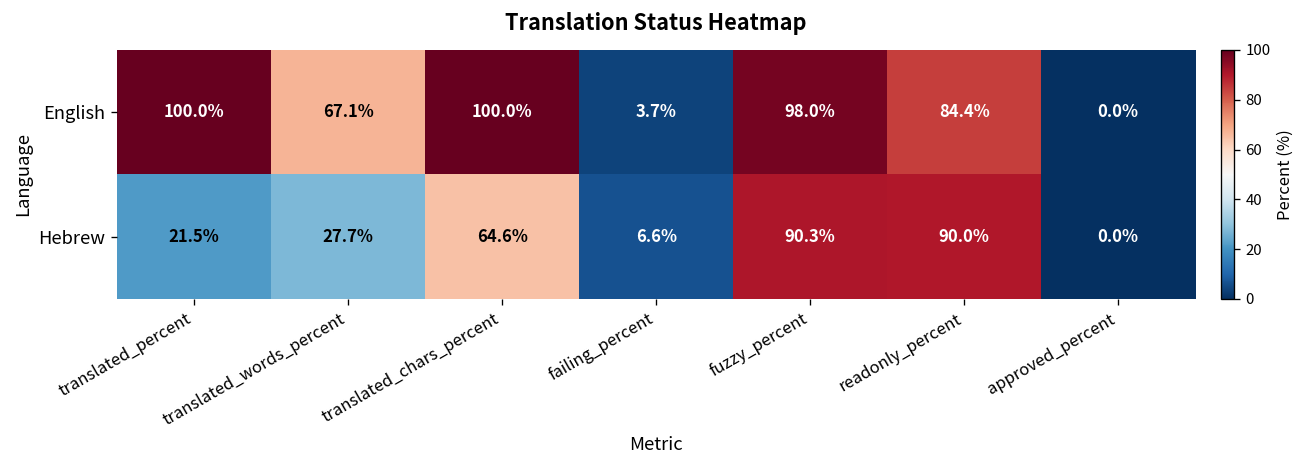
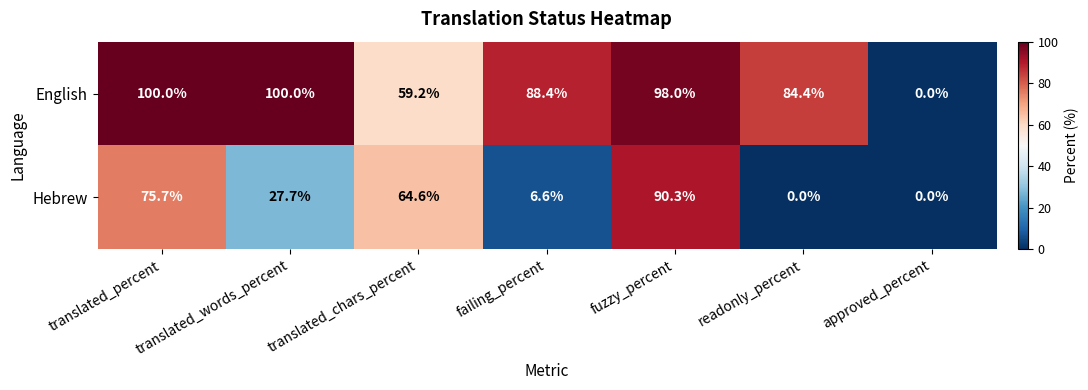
  {
    "English": {
      "translated_percent": "100.0%",
-     "translated_words_percent": "67.1%",
-     "translated_chars_percent": "100.0%",
-     "failing_percent": "3.7%",
+     "translated_words_percent": "100.0%",
+     "translated_chars_percent": "59.2%",
+     "failing_percent": "88.4%",
      "fuzzy_percent": "98.0%",
      "readonly_percent": "84.4%",
      "approved_percent": "0.0%"
    },
    "Hebrew": {
-     "translated_percent": "21.5%",
+     "translated_percent": "75.7%",
      "translated_words_percent": "27.7%",
      "translated_chars_percent": "64.6%",
      "failing_percent": "6.6%",
      "fuzzy_percent": "90.3%",
-     "readonly_percent": "90.0%",
+     "readonly_percent": "0.0%",
      "approved_percent": "0.0%"
    }
  }
